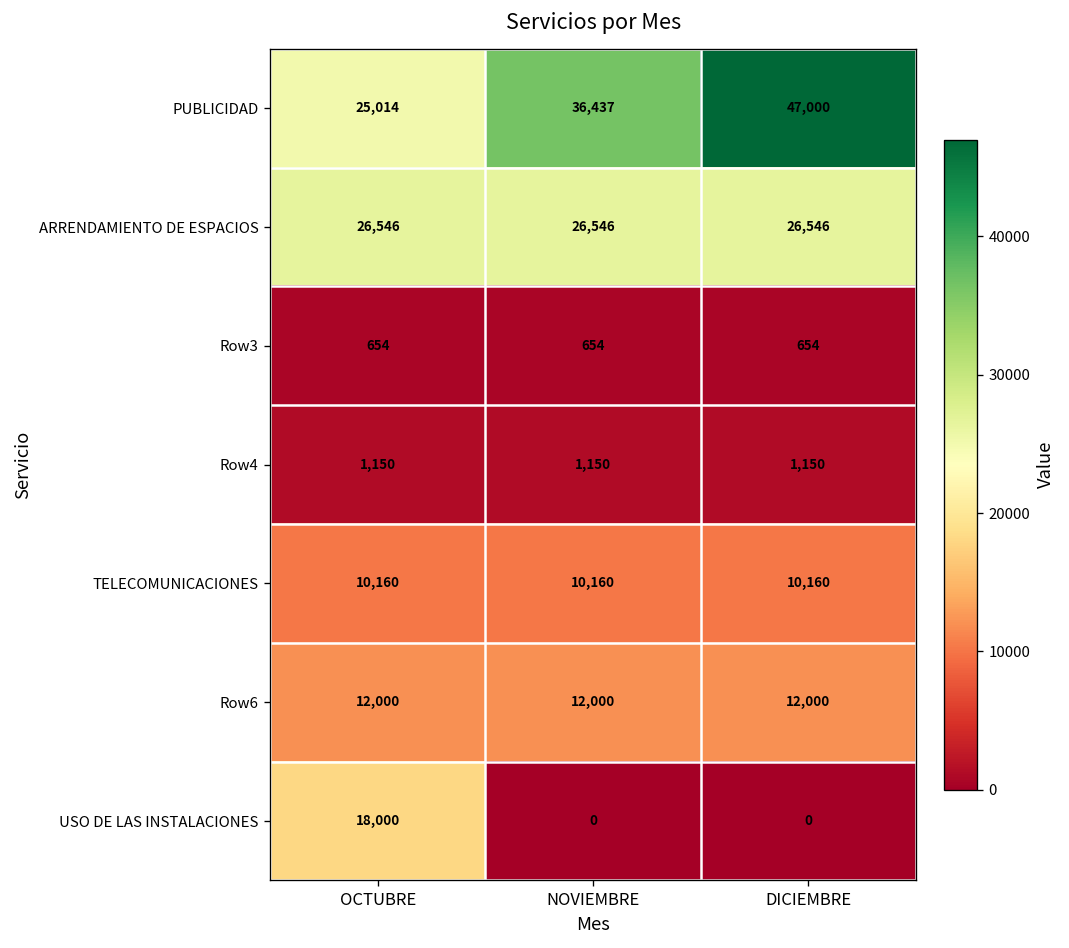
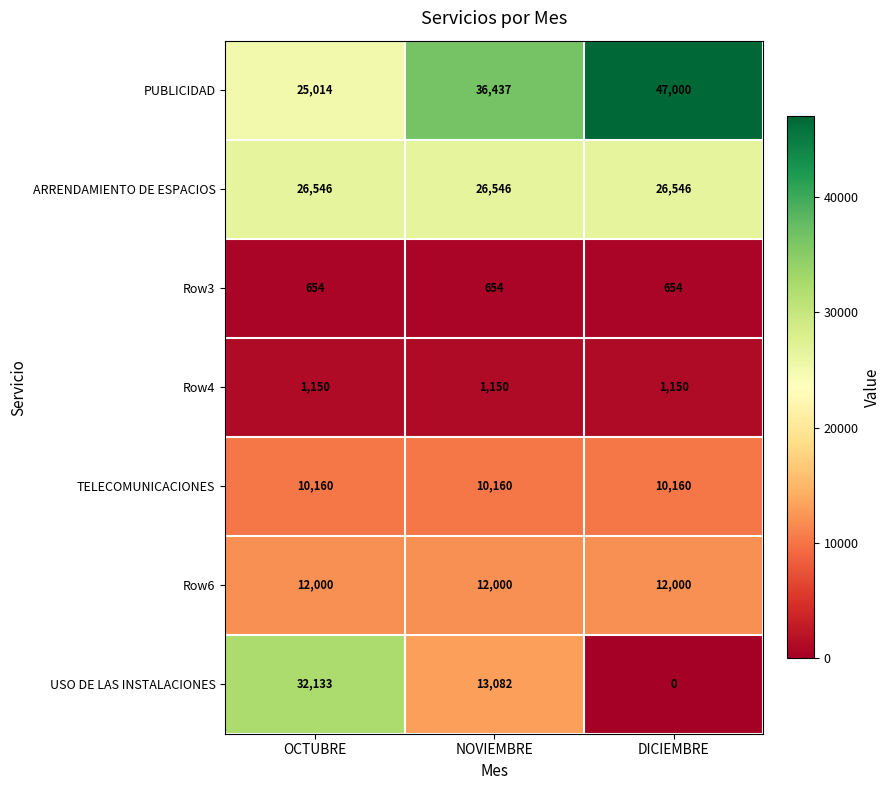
  {
    "PUBLICIDAD": {
      "OCTUBRE": "25,014",
      "NOVIEMBRE": "36,437",
      "DICIEMBRE": "47,000"
    },
    "ARRENDAMIENTO DE ESPACIOS": {
      "OCTUBRE": "26,546",
      "NOVIEMBRE": "26,546",
      "DICIEMBRE": "26,546"
    },
    "Row3": {
      "OCTUBRE": "654",
      "NOVIEMBRE": "654",
      "DICIEMBRE": "654"
    },
    "Row4": {
      "OCTUBRE": "1,150",
      "NOVIEMBRE": "1,150",
      "DICIEMBRE": "1,150"
    },
    "TELECOMUNICACIONES": {
      "OCTUBRE": "10,160",
      "NOVIEMBRE": "10,160",
      "DICIEMBRE": "10,160"
    },
    "Row6": {
      "OCTUBRE": "12,000",
      "NOVIEMBRE": "12,000",
      "DICIEMBRE": "12,000"
    },
    "USO DE LAS INSTALACIONES": {
-     "OCTUBRE": "18,000",
-     "NOVIEMBRE": "0",
+     "OCTUBRE": "32,133",
+     "NOVIEMBRE": "13,082",
      "DICIEMBRE": "0"
    }
  }
